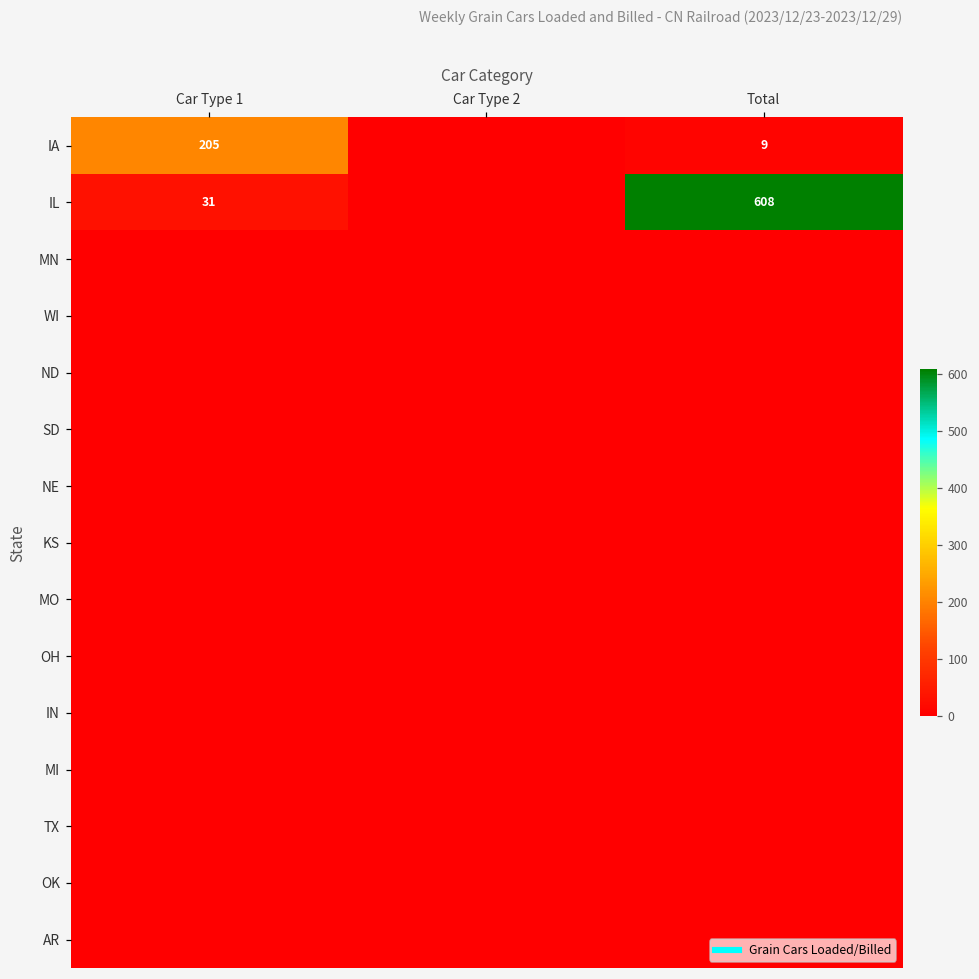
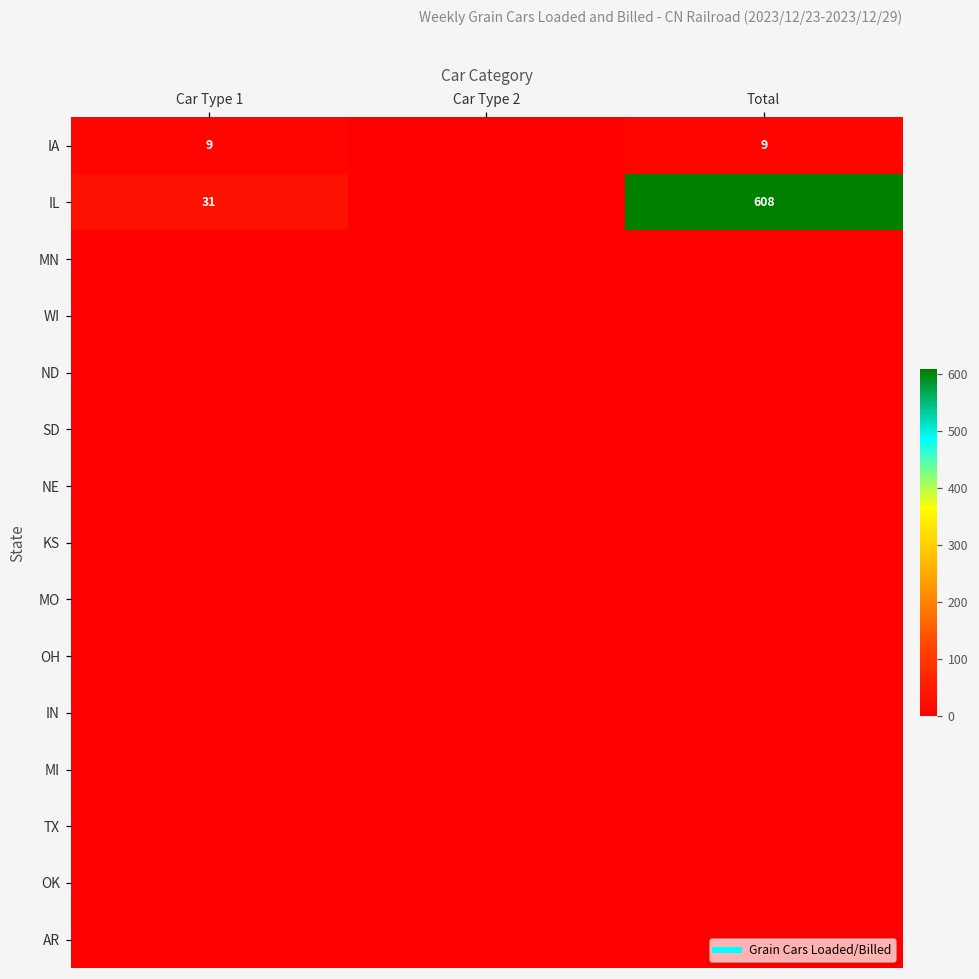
  {
    "IA": {
-     "Car Type 1": 205,
+     "Car Type 1": 9,
      "Total": 9
    },
    "IL": {
      "Car Type 1": 31,
      "Total": 608
    }
  }
